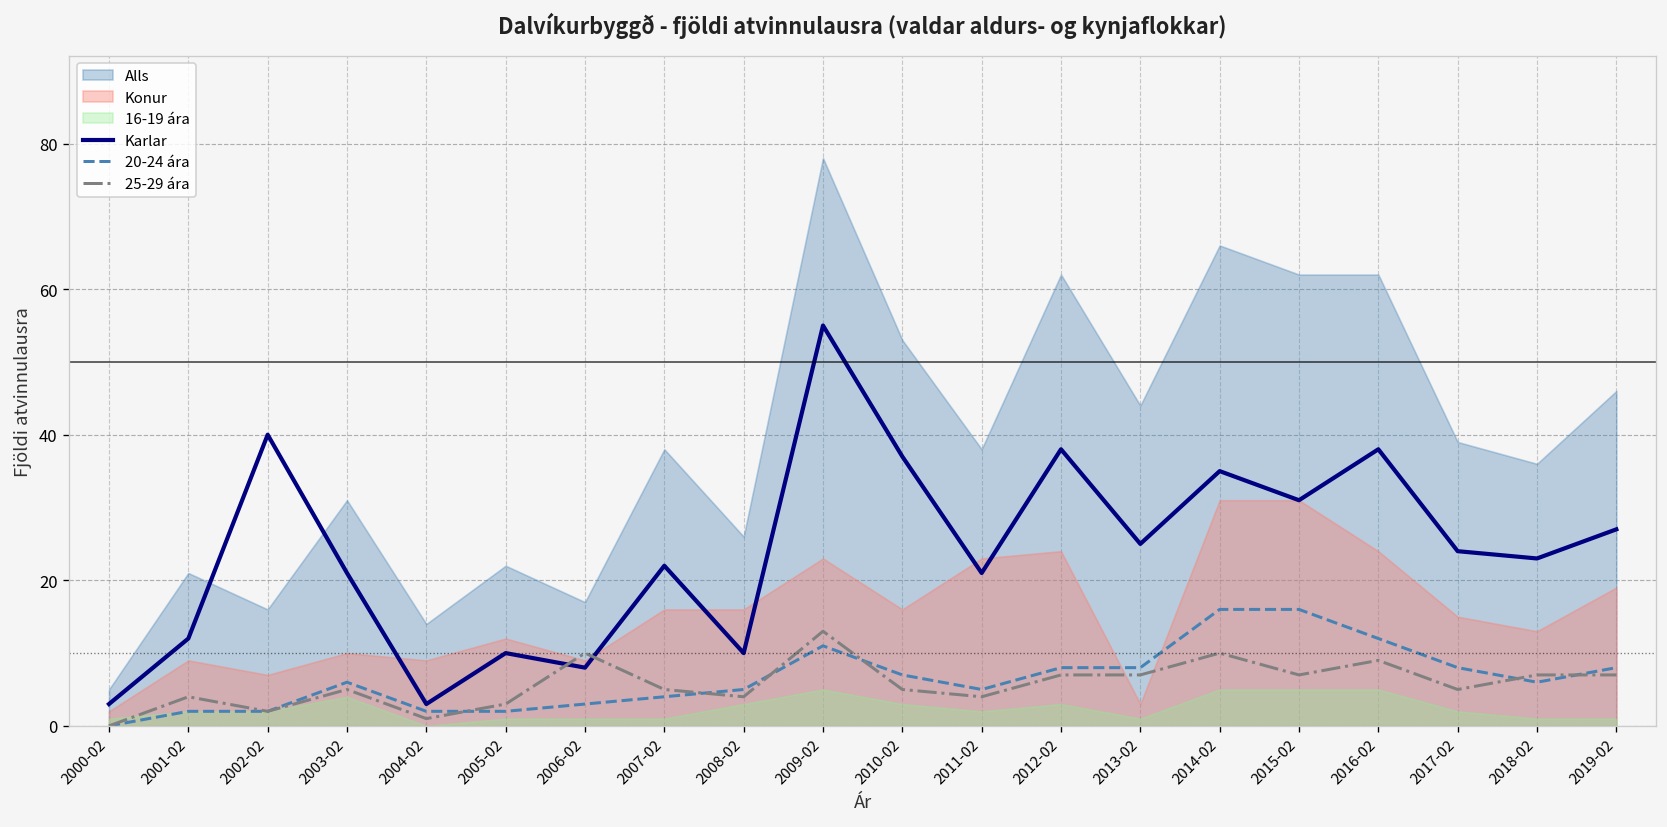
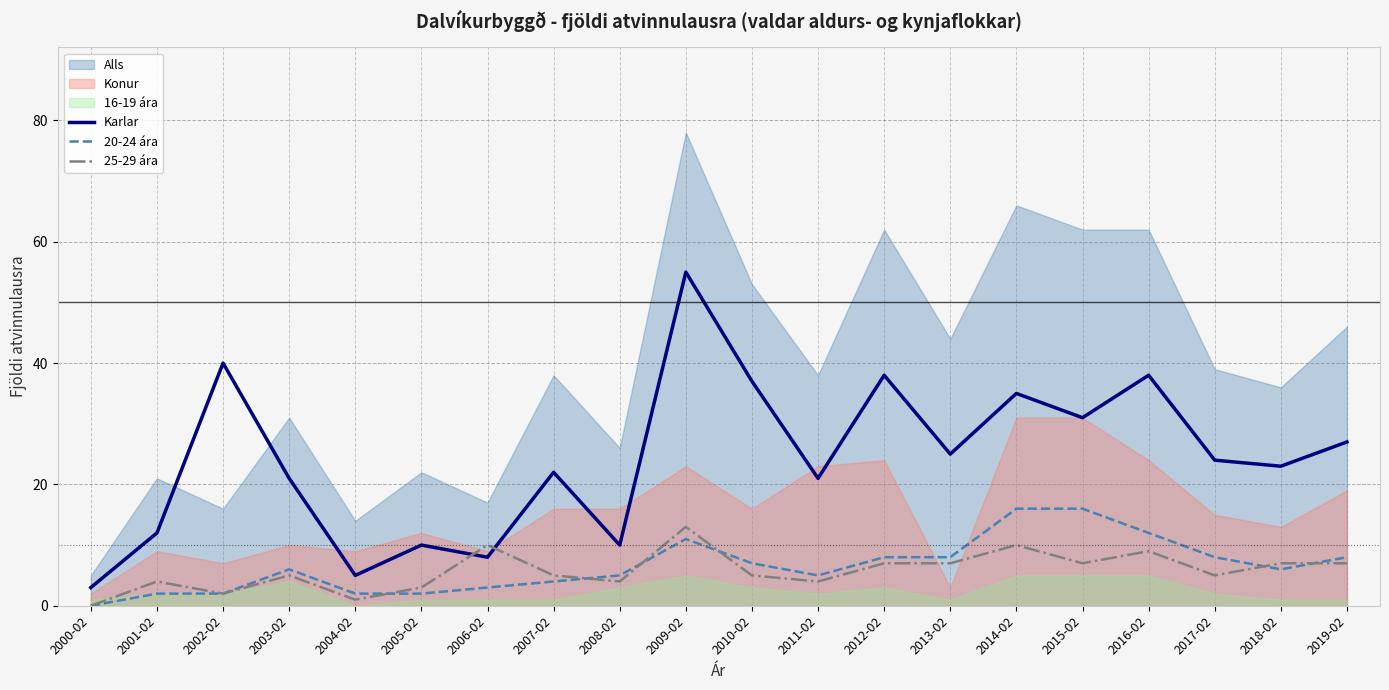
  {
    "Karlar": {
      "2000-02": 3,
      "2001-02": 12,
      "2002-02": 40,
      "2003-02": 21,
-     "2004-02": 3,
+     "2004-02": 5,
      "2005-02": 10,
      "2006-02": 8,
      "2007-02": 22,
      "2008-02": 10,
      "2009-02": 55,
      "2010-02": 37,
      "2011-02": 21,
      "2012-02": 38,
      "2013-02": 25,
      "2014-02": 35,
      "2016-02": 38,
      "2017-02": 24,
      "2018-02": 23,
      "2019-02": 27
    },
    "Konur": {
      "2000-02": 2,
      "2001-02": 9,
      "2002-02": 7,
      "2003-02": 10,
      "2004-02": 9,
      "2005-02": 12,
      "2006-02": 9,
      "2007-02": 16,
      "2008-02": 16,
      "2009-02": 23,
      "2010-02": 16,
      "2011-02": 23,
      "2012-02": 24,
      "2013-02": 3,
      "2014-02": 31,
      "2016-02": 24,
      "2017-02": 15,
      "2018-02": 13,
      "2019-02": 19
    },
    "16-19 ára": {
      "2000-02": 1,
      "2003-02": 4,
      "2004-02": 0,
      "2005-02": 1,
      "2006-02": 1,
      "2007-02": 1,
      "2008-02": 3,
      "2009-02": 5,
      "2010-02": 3,
      "2011-02": 2,
      "2012-02": 3,
      "2013-02": 1,
      "2014-02": 5,
      "2015-02": 5,
      "2016-02": 5,
      "2017-02": 2,
      "2018-02": 1,
      "2019-02": 1
    },
    "25-29 ára": {
      "2001-02": 4,
      "2003-02": 5,
      "2004-02": 1,
      "2005-02": 3,
      "2006-02": 10,
      "2007-02": 5,
      "2008-02": 4,
      "2009-02": 13,
      "2010-02": 5,
      "2011-02": 4,
      "2012-02": 7,
      "2013-02": 7,
      "2014-02": 10,
      "2015-02": 7,
      "2016-02": 9,
      "2017-02": 5,
      "2018-02": 7,
      "2019-02": 7
    }
  }
